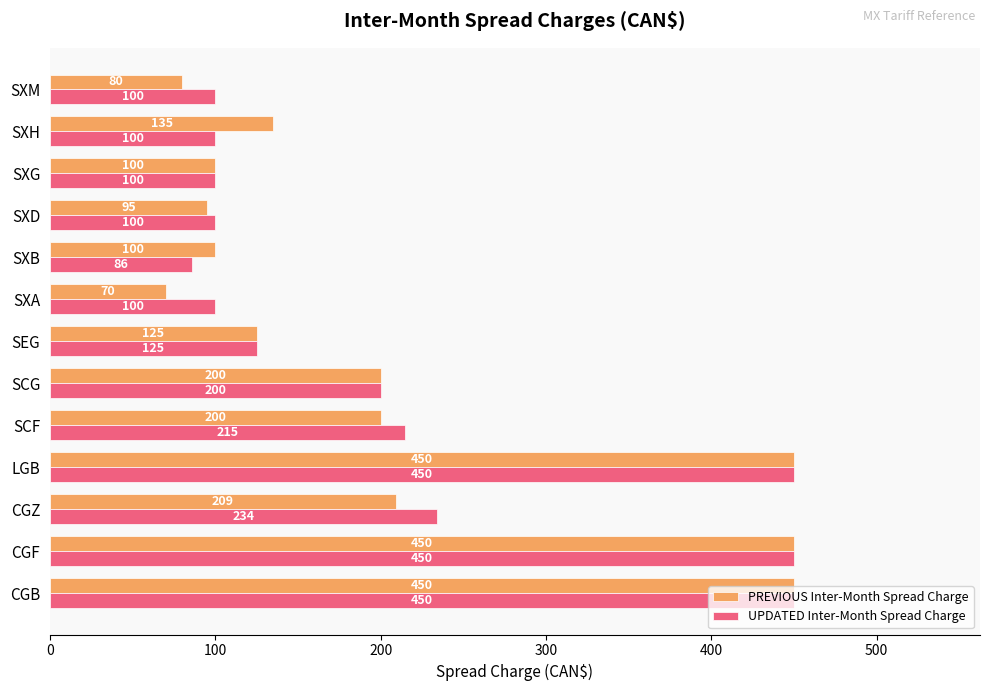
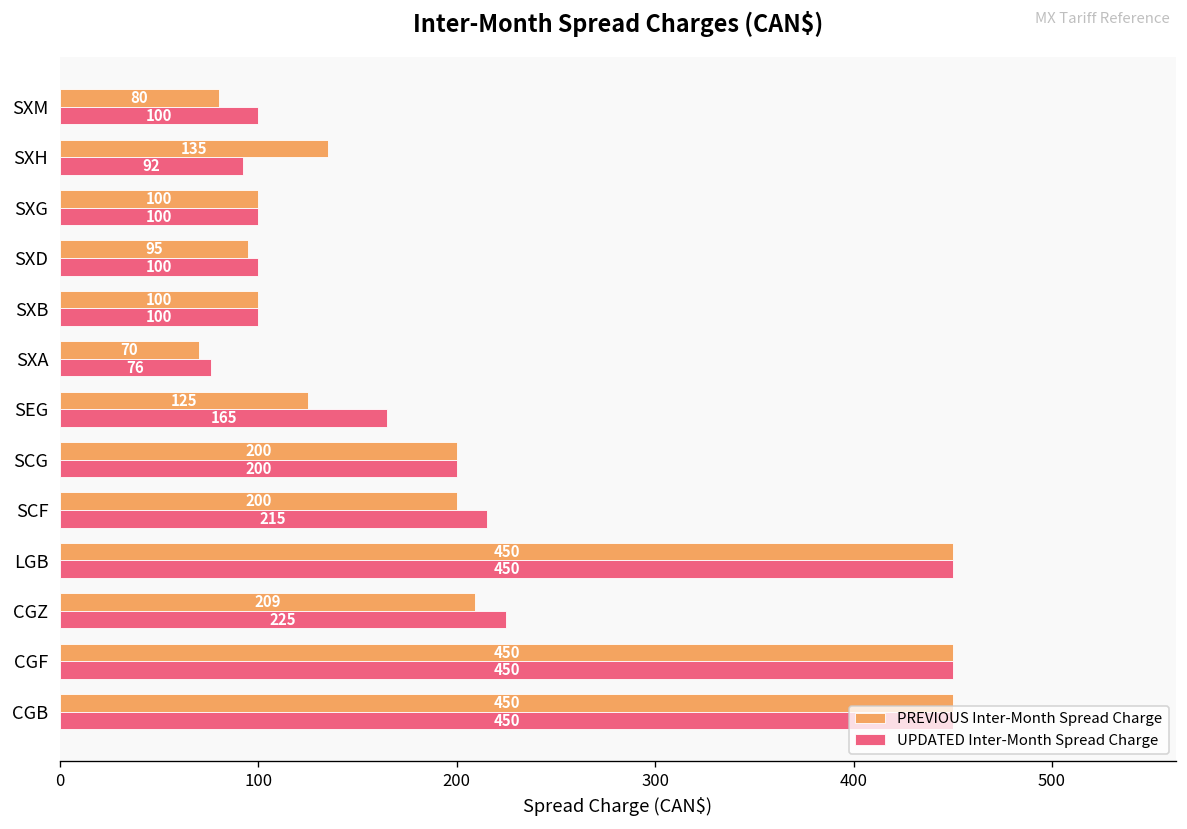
  {
    "PREVIOUS Inter-Month Spread Charge": {
      "SXM": 80,
      "SXH": 135,
      "SXG": 100,
      "SXD": 95,
      "SXB": 100,
      "SXA": 70,
      "SEG": 125,
      "SCG": 200,
      "SCF": 200,
      "LGB": 450,
      "CGZ": 209,
      "CGF": 450,
      "CGB": 450
    },
    "UPDATED Inter-Month Spread Charge": {
      "SXM": 100,
-     "SXH": 100,
+     "SXH": 92,
      "SXG": 100,
      "SXD": 100,
-     "SXB": 86,
-     "SXA": 100,
-     "SEG": 125,
+     "SXB": 100,
+     "SXA": 76,
+     "SEG": 165,
      "SCG": 200,
      "SCF": 215,
      "LGB": 450,
-     "CGZ": 234,
+     "CGZ": 225,
      "CGF": 450
    }
  }
